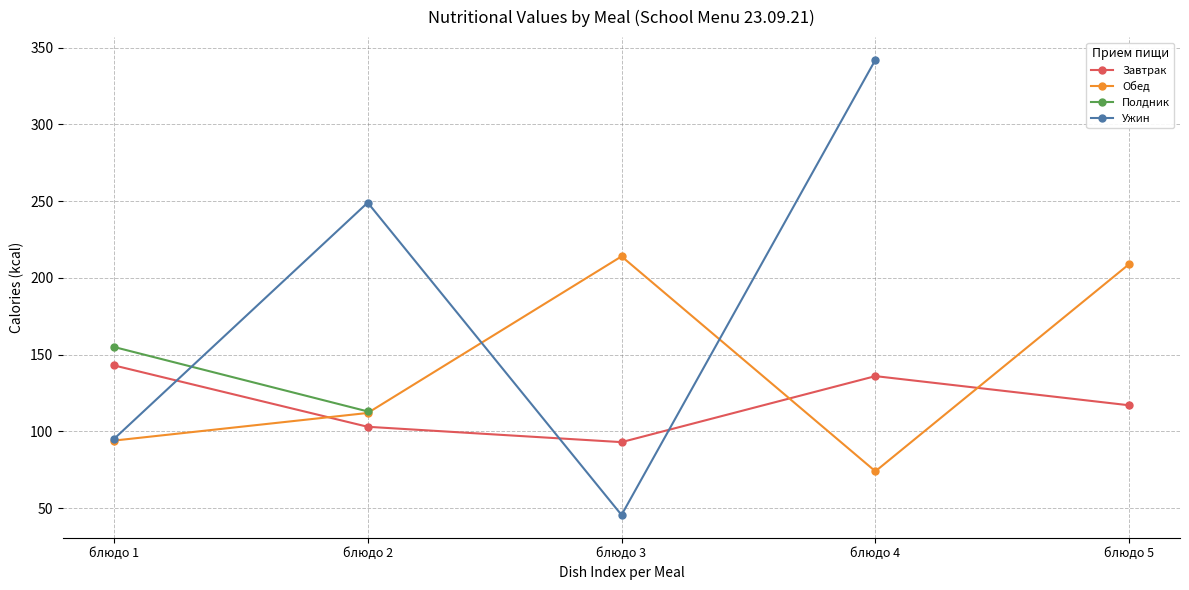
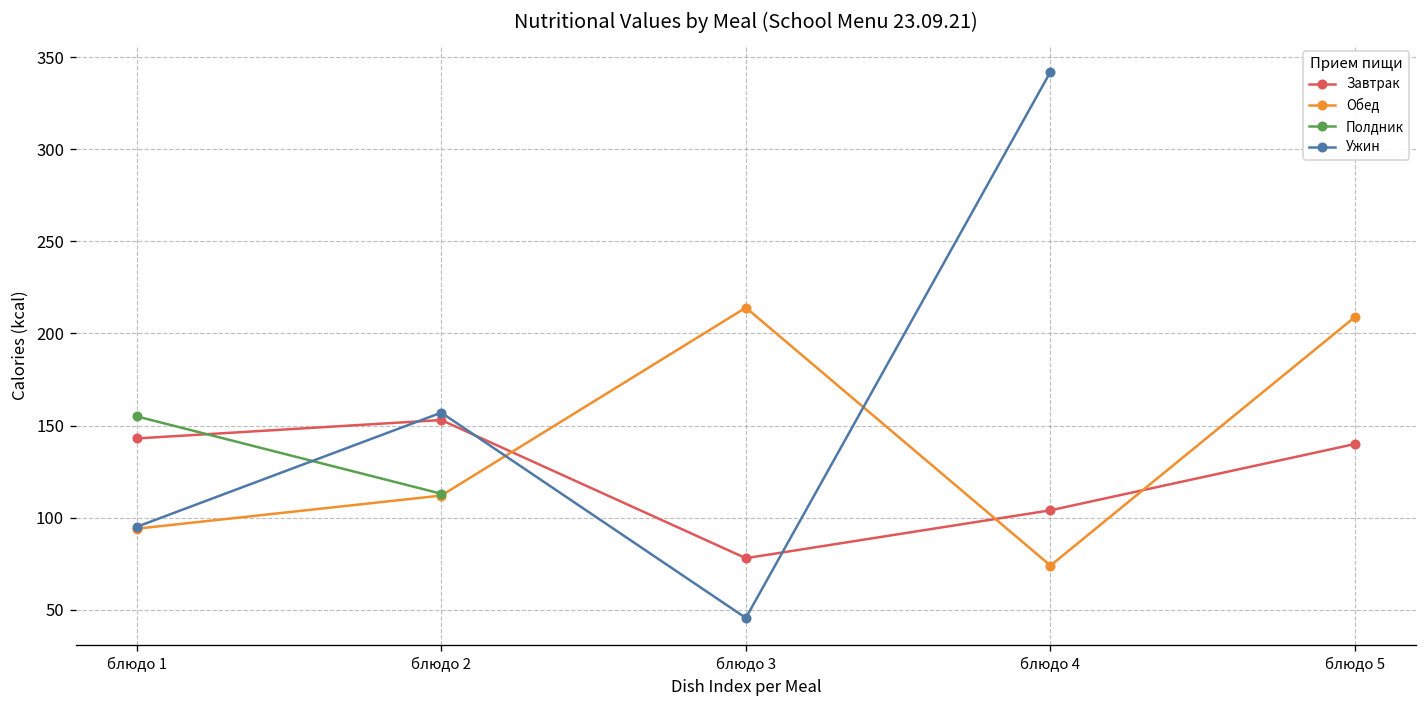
  {
    "Завтрак": {
      "блюдо 1": 143,
-     "блюдо 2": 103,
-     "блюдо 3": 93,
-     "блюдо 4": 136,
-     "блюдо 5": 117
+     "блюдо 2": 153,
+     "блюдо 3": 78,
+     "блюдо 4": 104,
+     "блюдо 5": 140
    },
    "Обед": {
      "блюдо 3": 214,
      "блюдо 4": 74,
      "блюдо 5": 209
    },
    "Полдник": {
      "блюдо 1": 155
    },
    "Ужин": {
-     "блюдо 2": 249,
+     "блюдо 2": 157,
      "блюдо 3": 46,
      "блюдо 4": 342
    }
  }
